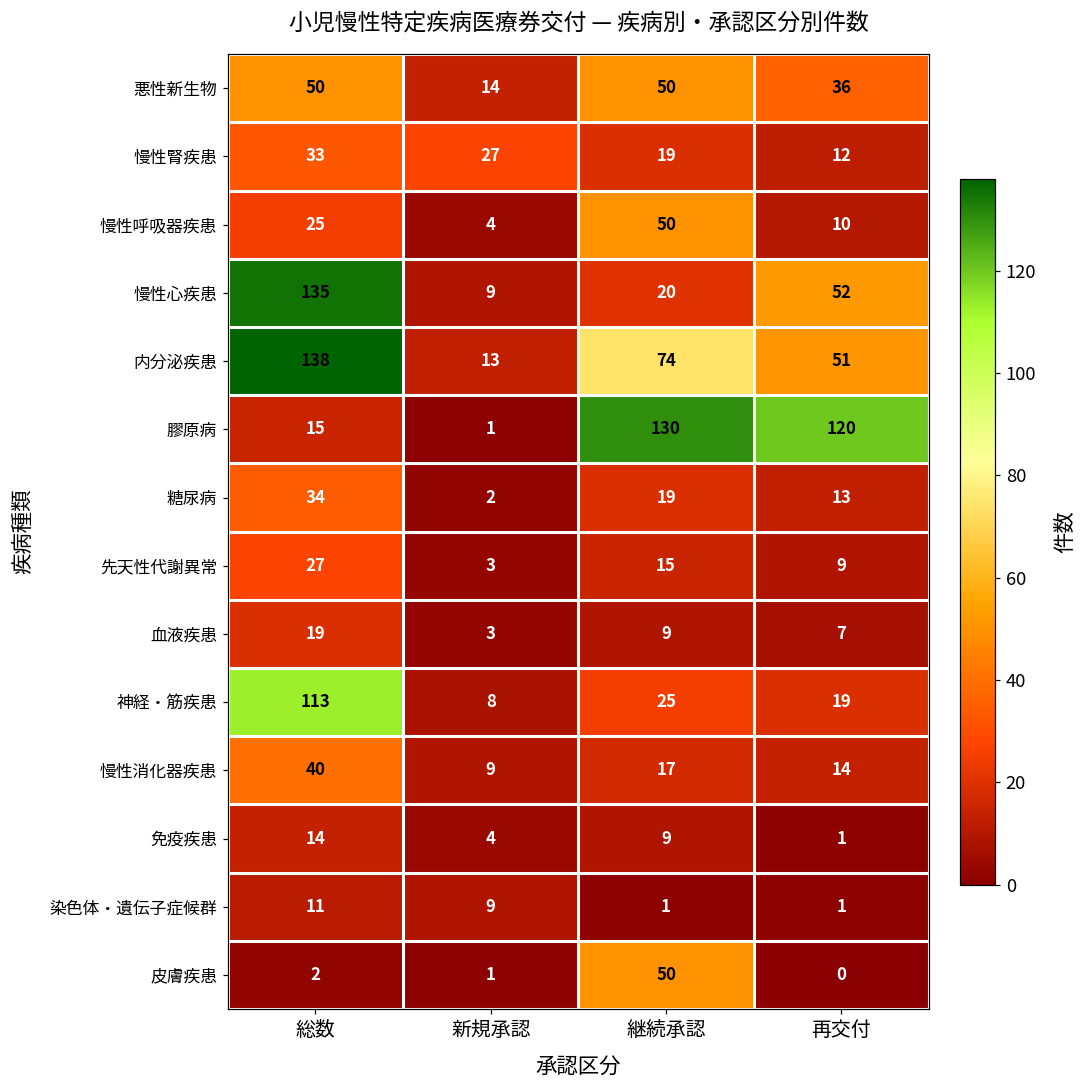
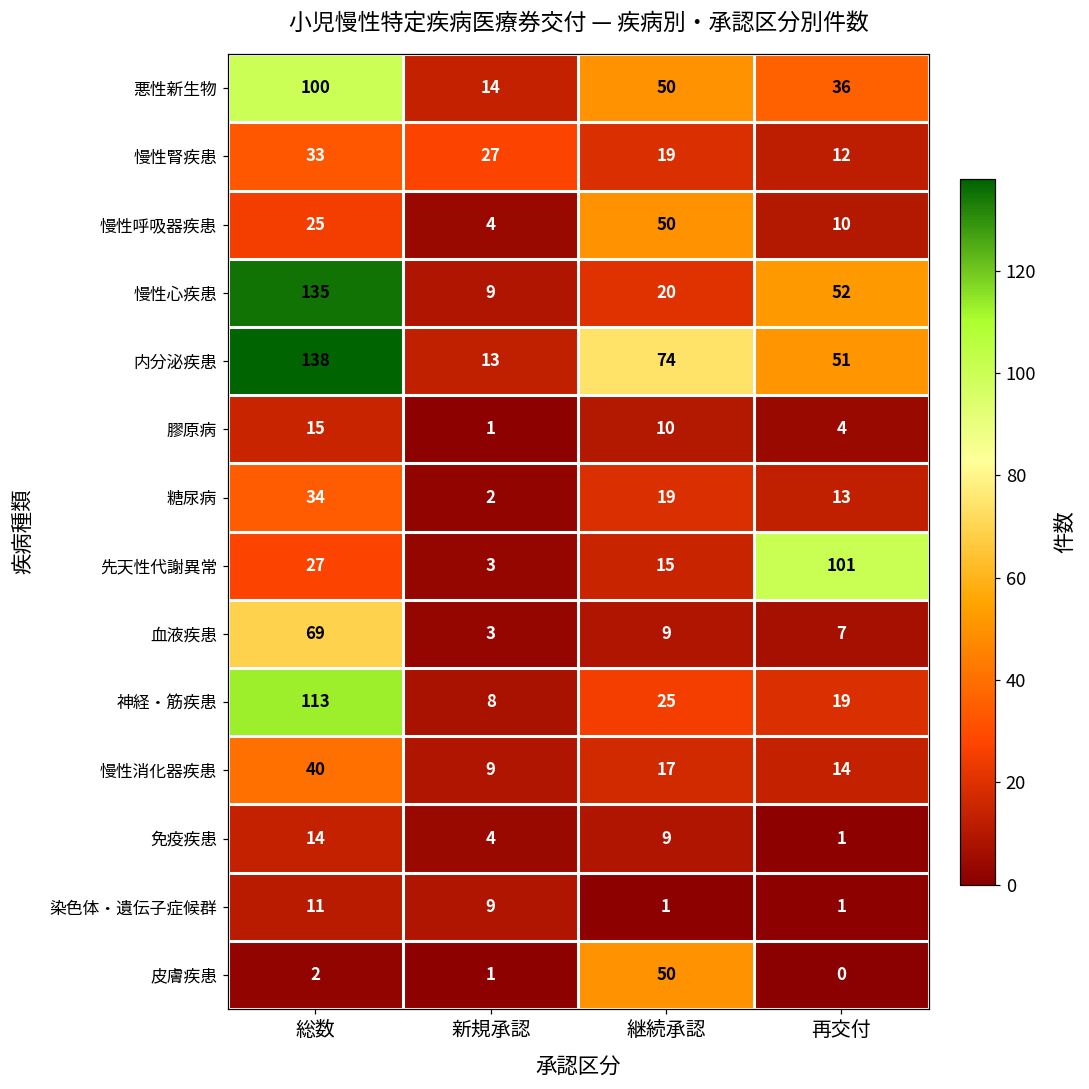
  {
    "悪性新生物": {
-     "総数": 50,
+     "総数": 100,
      "新規承認": 14,
      "継続承認": 50,
      "再交付": 36
    },
    "慢性腎疾患": {
      "総数": 33,
      "新規承認": 27,
      "継続承認": 19,
      "再交付": 12
    },
    "慢性呼吸器疾患": {
      "総数": 25,
      "新規承認": 4,
      "継続承認": 50,
      "再交付": 10
    },
    "慢性心疾患": {
      "総数": 135,
      "新規承認": 9,
      "継続承認": 20,
      "再交付": 52
    },
    "内分泌疾患": {
      "総数": 138,
      "新規承認": 13,
      "継続承認": 74,
      "再交付": 51
    },
    "膠原病": {
      "総数": 15,
      "新規承認": 1,
-     "継続承認": 130,
-     "再交付": 120
+     "継続承認": 10,
+     "再交付": 4
    },
    "糖尿病": {
      "総数": 34,
      "新規承認": 2,
      "継続承認": 19,
      "再交付": 13
    },
    "先天性代謝異常": {
      "総数": 27,
      "新規承認": 3,
      "継続承認": 15,
-     "再交付": 9
+     "再交付": 101
    },
    "血液疾患": {
-     "総数": 19,
+     "総数": 69,
      "新規承認": 3,
      "継続承認": 9,
      "再交付": 7
    },
    "神経・筋疾患": {
      "総数": 113,
      "新規承認": 8,
      "継続承認": 25,
      "再交付": 19
    },
    "慢性消化器疾患": {
      "総数": 40,
      "新規承認": 9,
      "継続承認": 17,
      "再交付": 14
    },
    "免疫疾患": {
      "総数": 14,
      "新規承認": 4,
      "継続承認": 9,
      "再交付": 1
    },
    "染色体・遺伝子症候群": {
      "総数": 11,
      "新規承認": 9,
      "継続承認": 1,
      "再交付": 1
    },
    "皮膚疾患": {
      "総数": 2,
      "新規承認": 1,
      "継続承認": 50,
      "再交付": 0
    }
  }
